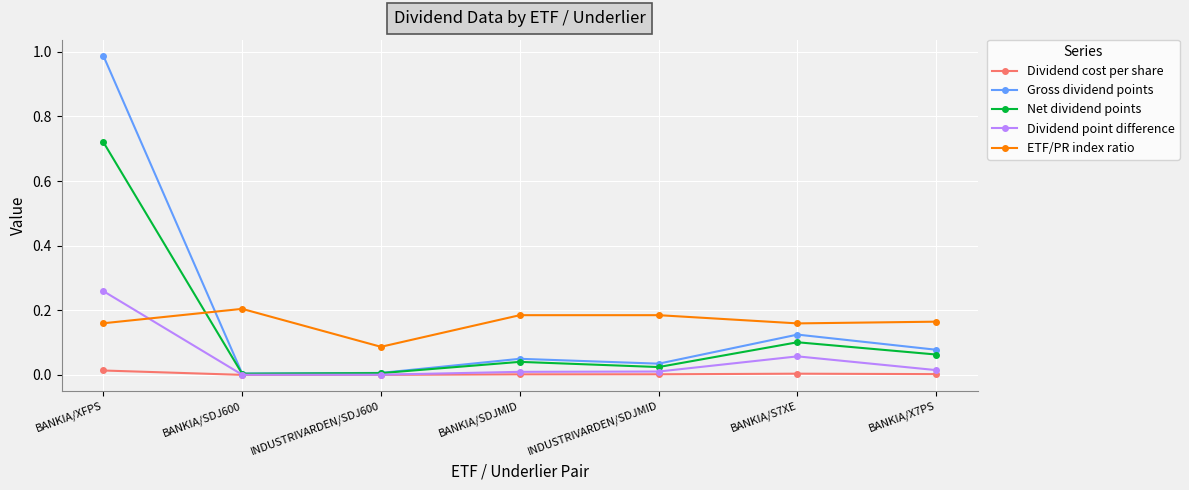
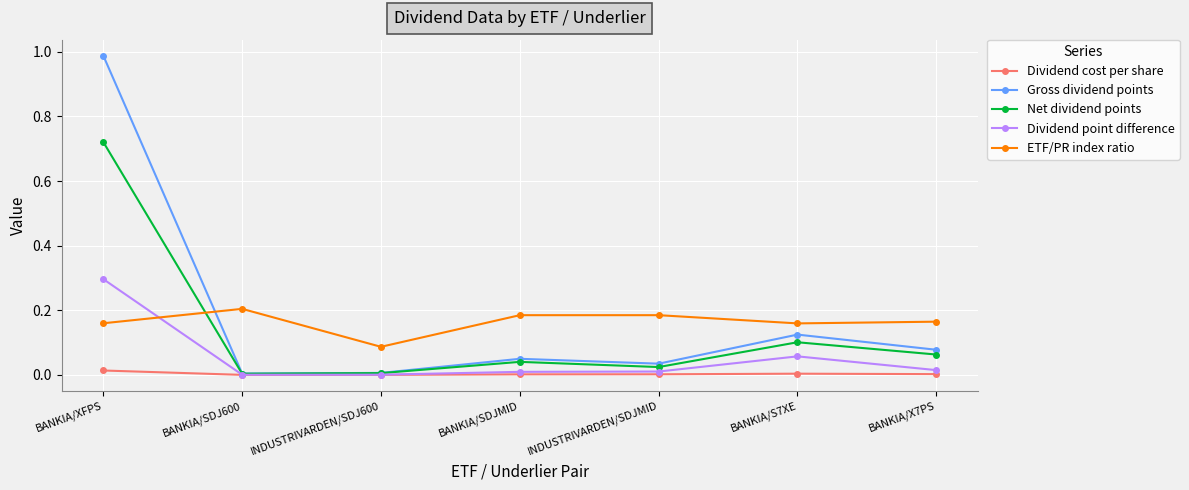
  {
    "Dividend cost per share": {
      "BANKIA/XFPS": 0.01,
      "INDUSTRIVARDEN/SDJMID": 0.00,
      "BANKIA/S7XE": 0.00,
      "BANKIA/X7PS": 0.00
    },
    "Gross dividend points": {
      "BANKIA/XFPS": 0.99,
      "BANKIA/SDJMID": 0.05,
      "INDUSTRIVARDEN/SDJMID": 0.03,
      "BANKIA/S7XE": 0.12,
      "BANKIA/X7PS": 0.08
    },
    "Net dividend points": {
      "BANKIA/XFPS": 0.72,
      "BANKIA/SDJMID": 0.04,
      "INDUSTRIVARDEN/SDJMID": 0.02,
      "BANKIA/S7XE": 0.10,
      "BANKIA/X7PS": 0.06
    },
    "Dividend point difference": {
-     "BANKIA/XFPS": 0.26,
+     "BANKIA/XFPS": 0.30,
      "INDUSTRIVARDEN/SDJMID": 0.01,
      "BANKIA/S7XE": 0.06,
      "BANKIA/X7PS": 0.01
    },
    "ETF/PR index ratio": {
      "BANKIA/XFPS": 0.16,
      "BANKIA/SDJ600": 0.20,
      "INDUSTRIVARDEN/SDJ600": 0.09,
      "BANKIA/SDJMID": 0.18,
      "INDUSTRIVARDEN/SDJMID": 0.18,
      "BANKIA/S7XE": 0.16,
      "BANKIA/X7PS": 0.16
    }
  }
